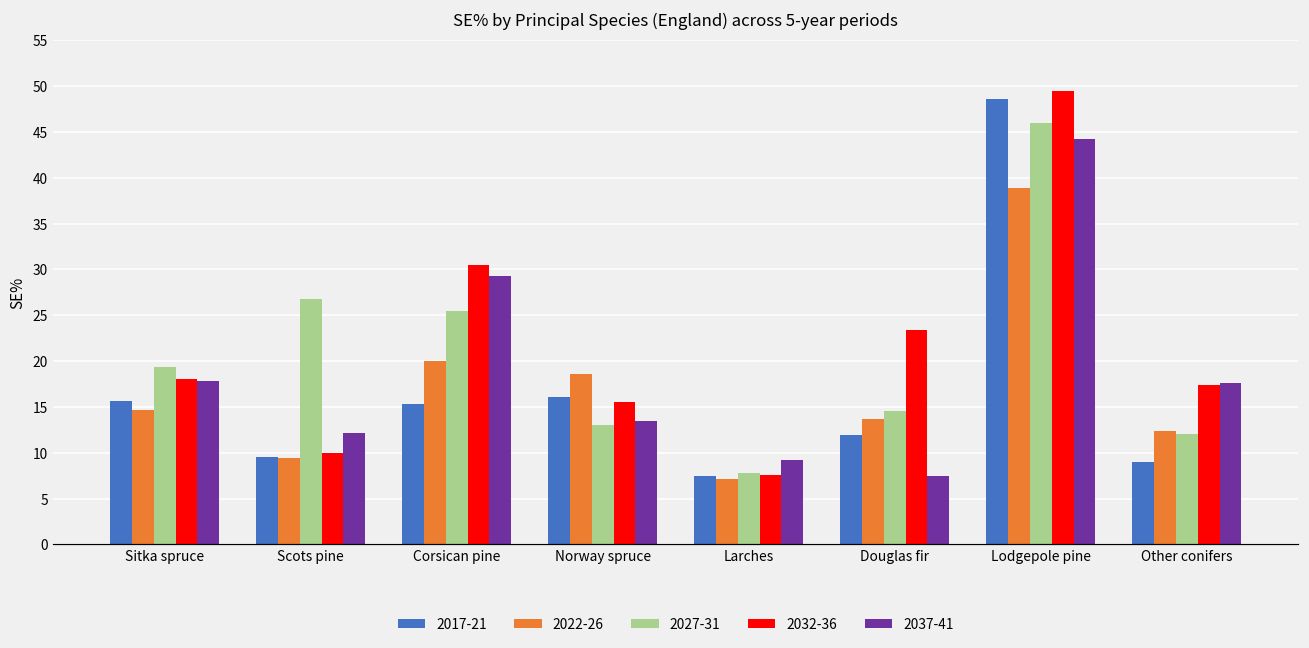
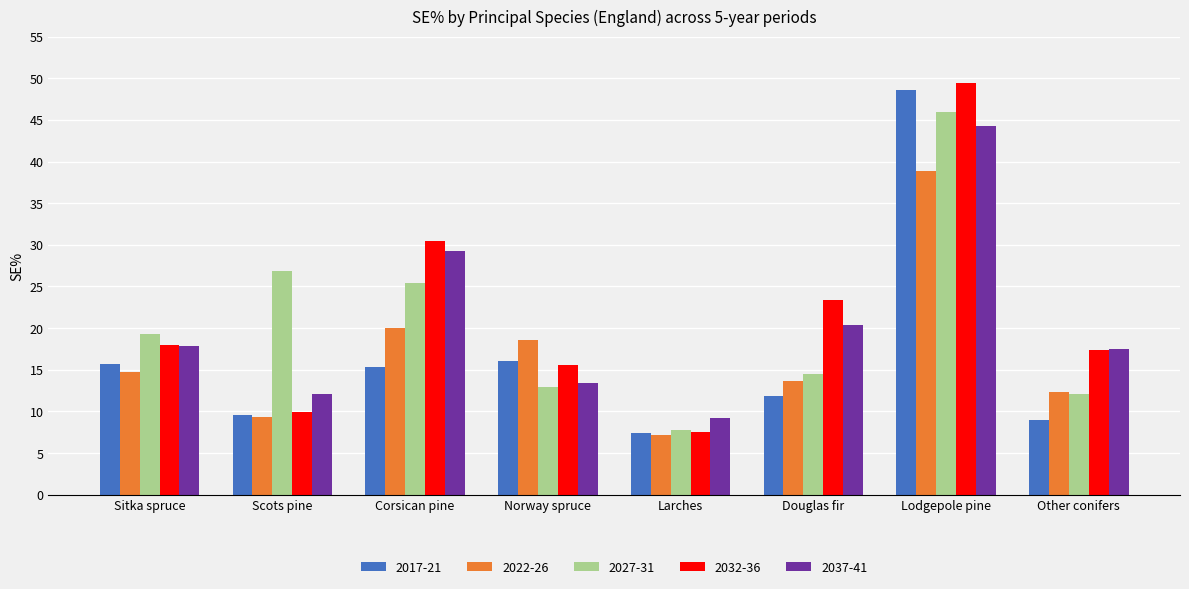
  {
    "2017-21": {
      "Sitka spruce": 16,
      "Scots pine": 10,
      "Corsican pine": 15,
      "Norway spruce": 16,
      "Larches": 7,
      "Douglas fir": 12,
      "Lodgepole pine": 49,
      "Other conifers": 9
    },
    "2022-26": {
      "Sitka spruce": 15,
      "Scots pine": 9,
      "Corsican pine": 20,
      "Norway spruce": 19,
      "Larches": 7,
      "Douglas fir": 14,
      "Lodgepole pine": 39,
      "Other conifers": 12
    },
    "2027-31": {
      "Sitka spruce": 19,
      "Scots pine": 27,
      "Corsican pine": 25,
      "Norway spruce": 13,
      "Larches": 8,
      "Douglas fir": 15,
      "Lodgepole pine": 46,
      "Other conifers": 12
    },
    "2032-36": {
      "Sitka spruce": 18,
      "Scots pine": 10,
      "Corsican pine": 31,
      "Norway spruce": 16,
      "Larches": 8,
      "Douglas fir": 23,
      "Lodgepole pine": 49,
      "Other conifers": 17
    },
    "2037-41": {
      "Sitka spruce": 18,
      "Scots pine": 12,
      "Corsican pine": 29,
      "Norway spruce": 13,
      "Larches": 9,
-     "Douglas fir": 7,
+     "Douglas fir": 20,
      "Lodgepole pine": 44,
      "Other conifers": 18
    }
  }
